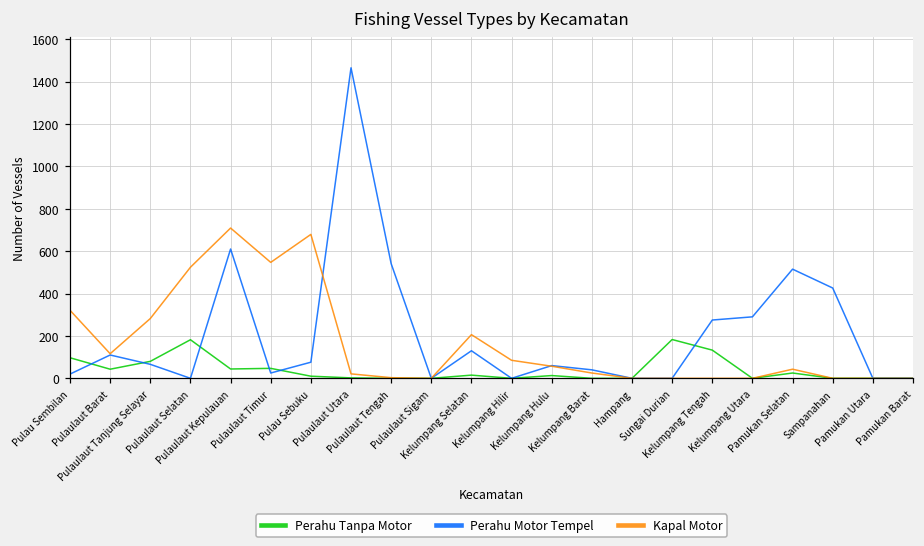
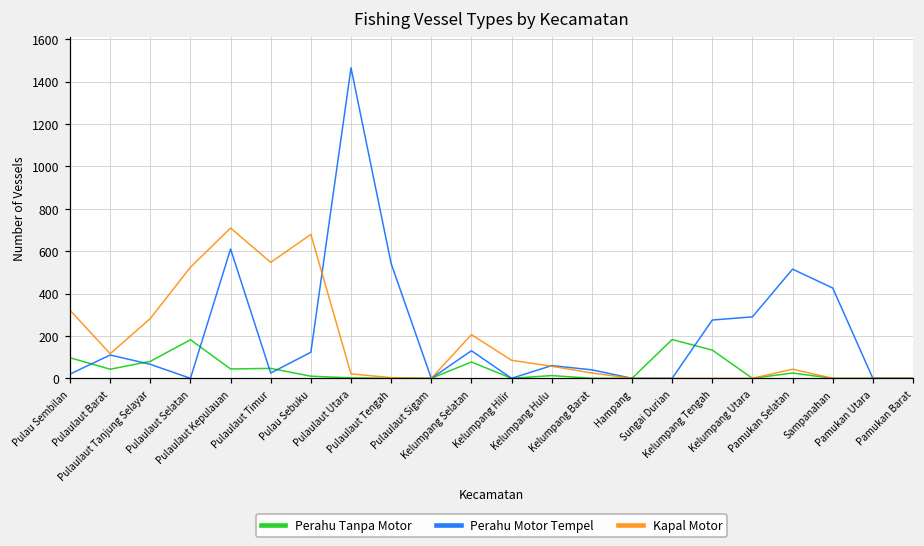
  {
    "Perahu Tanpa Motor": {
      "Pulau Sembilan": 100,
      "Pulaulaut Barat": 40,
      "Pulaulaut Tanjung Selayar": 80,
      "Pulaulaut Selatan": 180,
      "Pulaulaut Kepulauan": 40,
      "Pulaulaut Timur": 50,
      "Pulau Sebuku": 10,
      "Pulaulaut Utara": 0,
-     "Kelumpang Selatan": 20,
+     "Kelumpang Selatan": 80,
      "Kelumpang Hulu": 10,
      "Kelumpang Barat": 0,
      "Sungai Durian": 180,
      "Kelumpang Tengah": 130,
      "Pamukan Selatan": 30
    },
    "Perahu Motor Tempel": {
      "Pulau Sembilan": 20,
      "Pulaulaut Tanjung Selayar": 70,
      "Pulaulaut Selatan": 0,
      "Pulaulaut Kepulauan": 610,
      "Pulaulaut Timur": 30,
-     "Pulau Sebuku": 80,
+     "Pulau Sebuku": 120,
      "Pulaulaut Utara": 1470,
      "Pulaulaut Tengah": 540,
      "Kelumpang Selatan": 130,
      "Kelumpang Barat": 40,
      "Kelumpang Tengah": 280,
      "Kelumpang Utara": 290,
      "Pamukan Selatan": 520,
      "Sampanahan": 430
    },
    "Kapal Motor": {
      "Pulau Sembilan": 320,
      "Pulaulaut Tanjung Selayar": 280,
      "Pulaulaut Selatan": 520,
      "Pulaulaut Kepulauan": 710,
      "Pulaulaut Timur": 550,
      "Pulau Sebuku": 680,
      "Pulaulaut Utara": 20,
      "Kelumpang Selatan": 210,
      "Kelumpang Hilir": 90,
      "Kelumpang Barat": 30,
      "Kelumpang Tengah": 0,
      "Pamukan Selatan": 40
    }
  }
